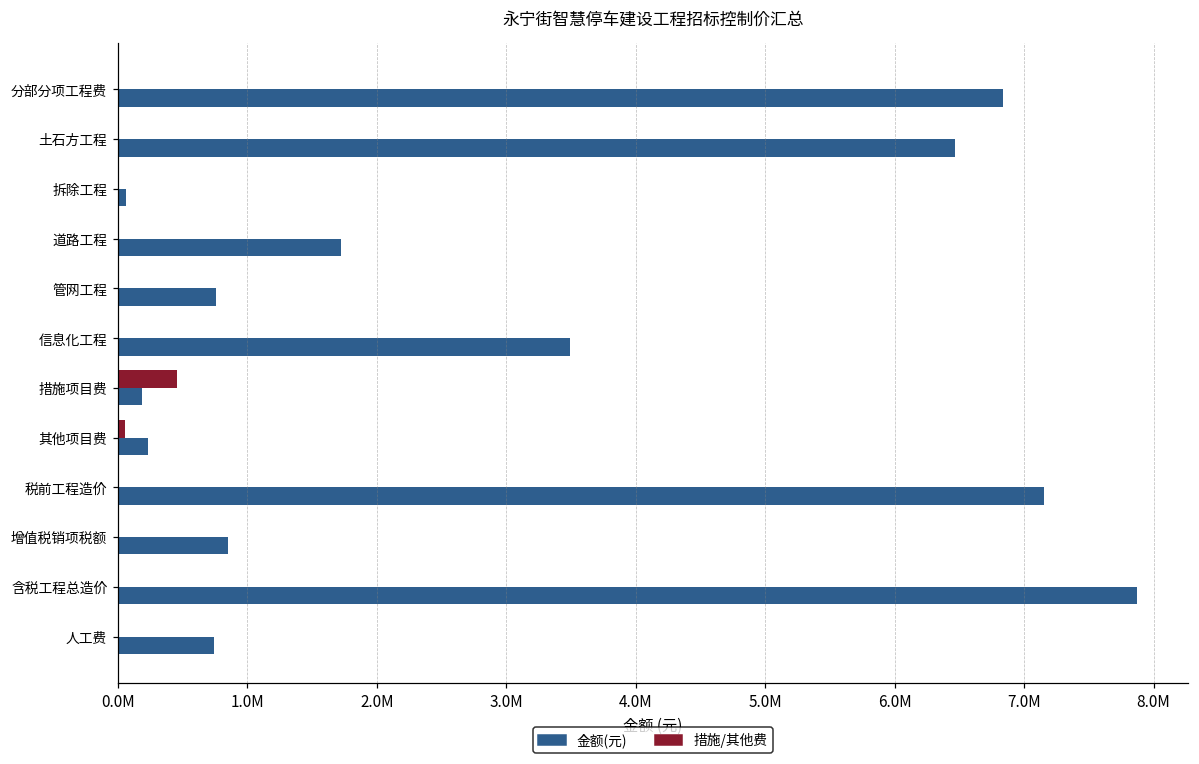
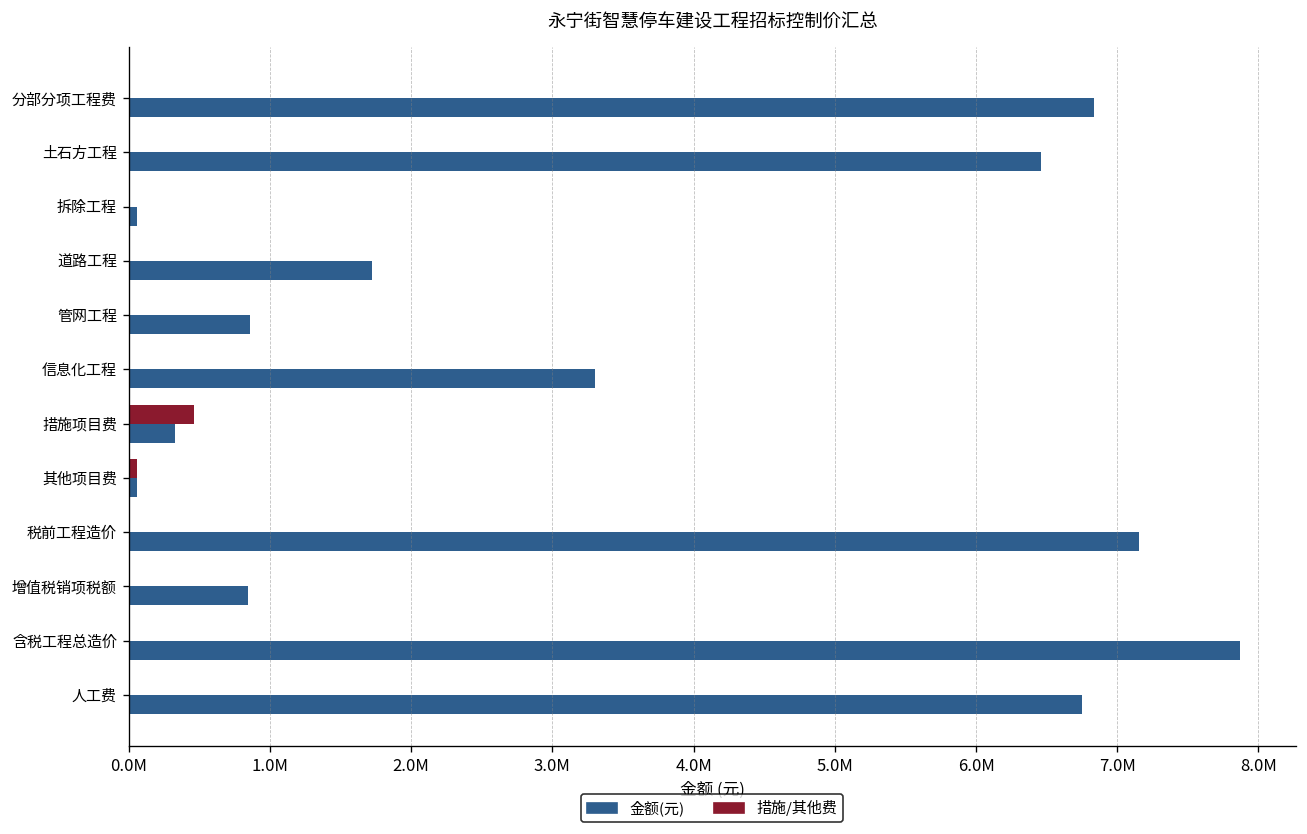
  {
    "金额(元)": {
      "分部分项工程费": 6840000,
      "土石方工程": 6460000,
      "拆除工程": 60000,
      "道路工程": 1720000,
-     "管网工程": 760000,
-     "信息化工程": 3500000,
-     "措施项目费": 190000,
-     "其他项目费": 230000,
+     "管网工程": 860000,
+     "信息化工程": 3310000,
+     "措施项目费": 330000,
+     "其他项目费": 60000,
      "税前工程造价": 7150000,
      "增值税销项税额": 850000,
      "含税工程总造价": 7870000,
-     "人工费": 750000
+     "人工费": 6750000
    },
    "措施/其他费": {
      "分部分项工程费": 0,
      "土石方工程": 0,
      "拆除工程": 0,
      "道路工程": 0,
      "管网工程": 0,
      "信息化工程": 0,
      "措施项目费": 460000,
      "其他项目费": 60000,
      "税前工程造价": 0,
      "增值税销项税额": 0,
      "含税工程总造价": 0,
      "人工费": 0
    }
  }
